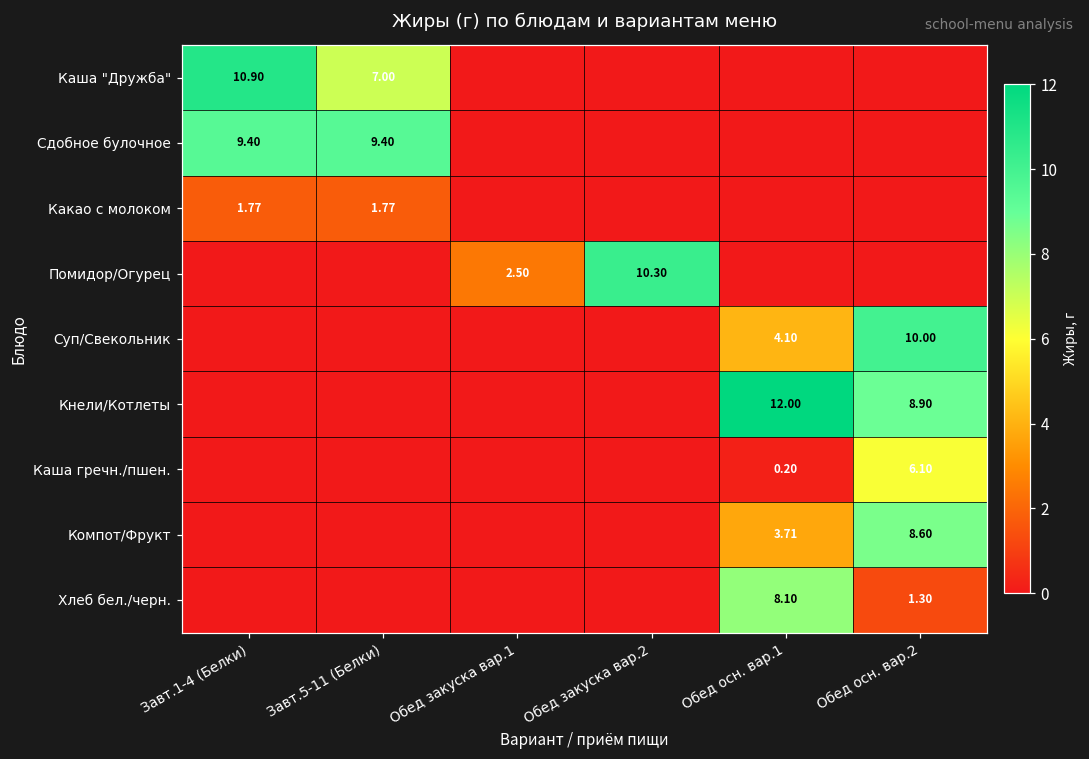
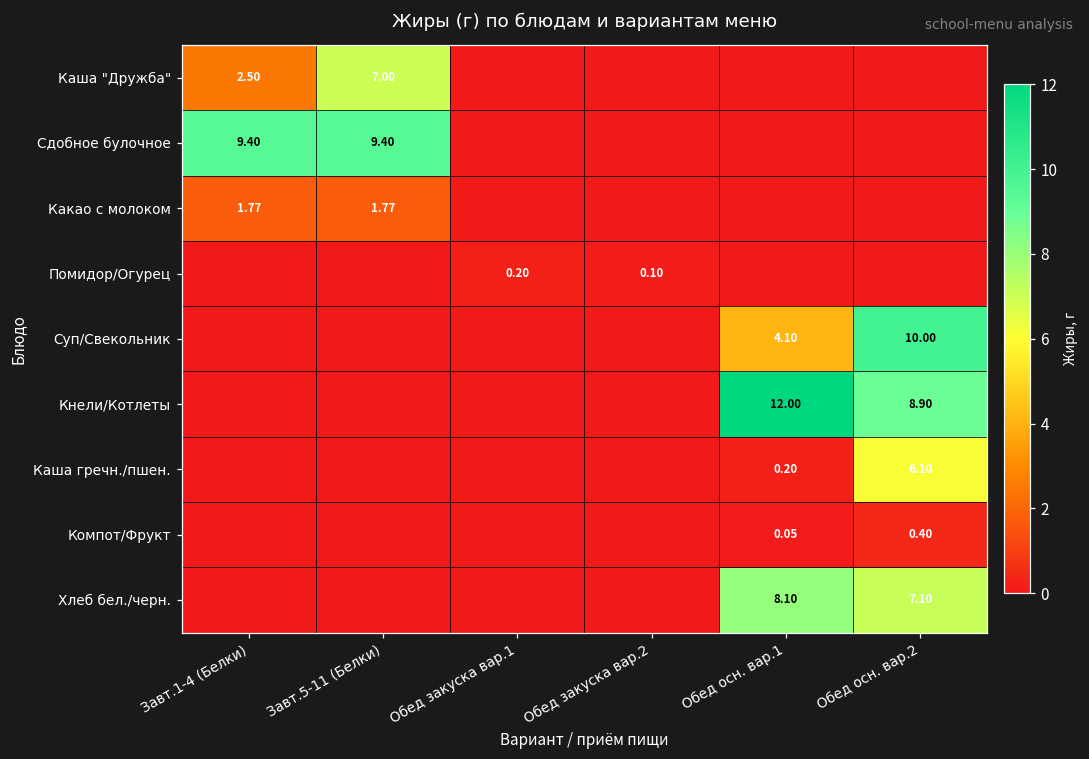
  {
    "Каша \"Дружба\"": {
-     "Завт.1-4 (Белки)": 10.90,
+     "Завт.1-4 (Белки)": 2.50,
      "Завт.5-11 (Белки)": 7.00
    },
    "Сдобное булочное": {
      "Завт.1-4 (Белки)": 9.40,
      "Завт.5-11 (Белки)": 9.40
    },
    "Какао с молоком": {
      "Завт.1-4 (Белки)": 1.77,
      "Завт.5-11 (Белки)": 1.77
    },
    "Помидор/Огурец": {
-     "Обед закуска вар.1": 2.50,
-     "Обед закуска вар.2": 10.30
+     "Обед закуска вар.1": 0.20,
+     "Обед закуска вар.2": 0.10
    },
    "Суп/Свекольник": {
      "Обед осн. вар.1": 4.10,
      "Обед осн. вар.2": 10.00
    },
    "Кнели/Котлеты": {
      "Обед осн. вар.1": 12.00,
      "Обед осн. вар.2": 8.90
    },
    "Каша гречн./пшен.": {
      "Обед осн. вар.1": 0.20,
      "Обед осн. вар.2": 6.10
    },
    "Компот/Фрукт": {
-     "Обед осн. вар.1": 3.71,
-     "Обед осн. вар.2": 8.60
+     "Обед осн. вар.1": 0.05,
+     "Обед осн. вар.2": 0.40
    },
    "Хлеб бел./черн.": {
      "Обед осн. вар.1": 8.10,
-     "Обед осн. вар.2": 1.30
+     "Обед осн. вар.2": 7.10
    }
  }
